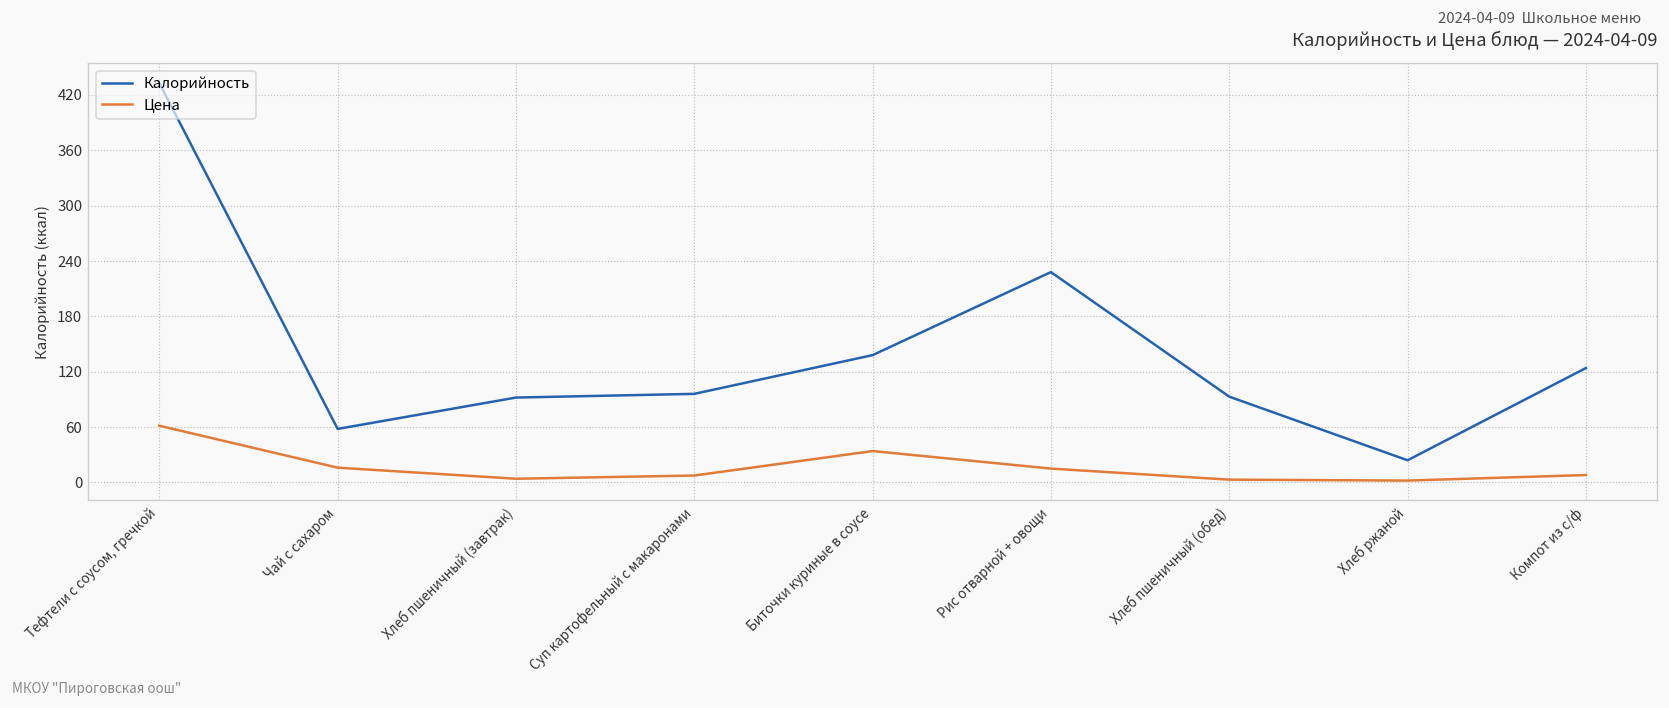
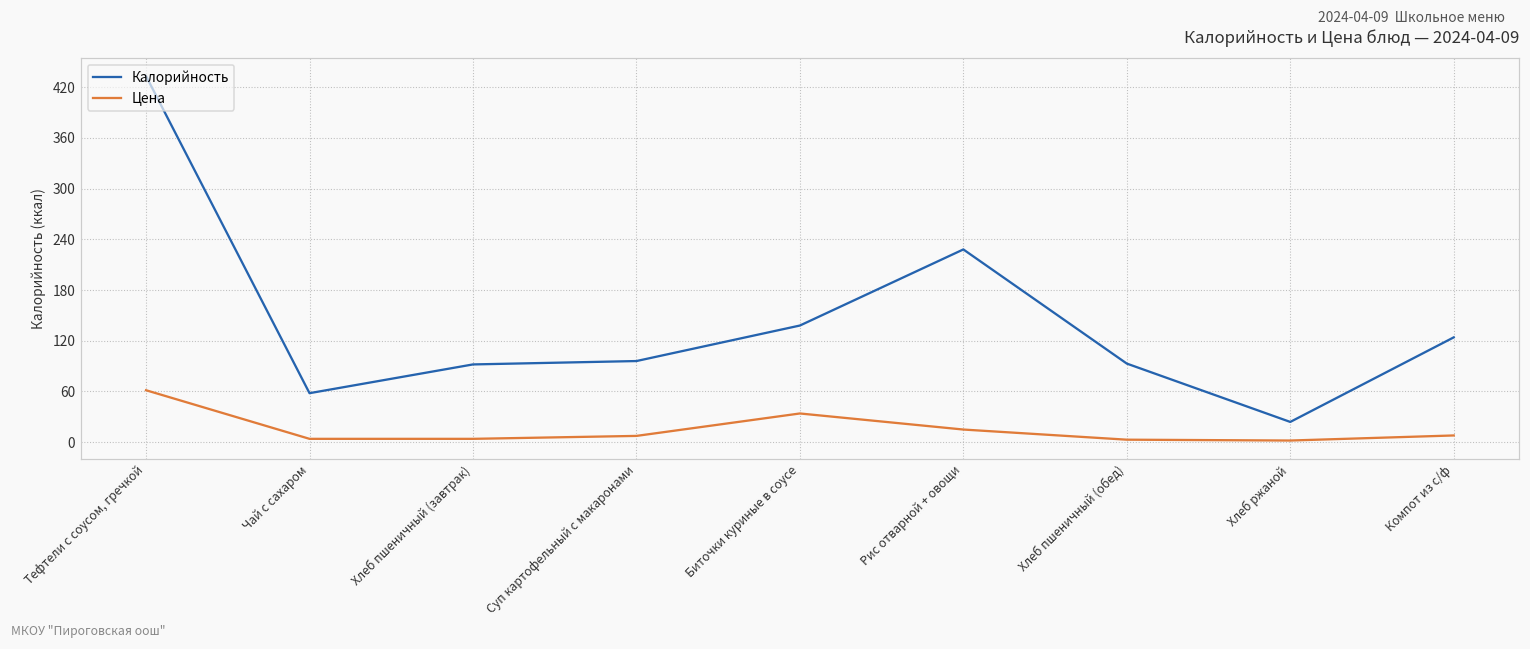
  {
    "Калорийность": {
      "Чай с сахаром": 60,
      "Хлеб пшеничный (завтрак)": 90,
      "Суп картофельный с макаронами": 100,
      "Биточки куриные в соусе": 140,
      "Рис отварной + овощи": 230,
      "Хлеб пшеничный (обед)": 90,
      "Хлеб ржаной": 20,
      "Компот из с/ф": 120
    },
    "Цена": {
      "Тефтели с соусом, гречкой": 60,
-     "Чай с сахаром": 20,
+     "Чай с сахаром": 0,
      "Хлеб пшеничный (завтрак)": 0,
      "Суп картофельный с макаронами": 10,
      "Биточки куриные в соусе": 30,
      "Рис отварной + овощи": 20,
      "Хлеб пшеничный (обед)": 0,
      "Хлеб ржаной": 0,
      "Компот из с/ф": 10
    }
  }
